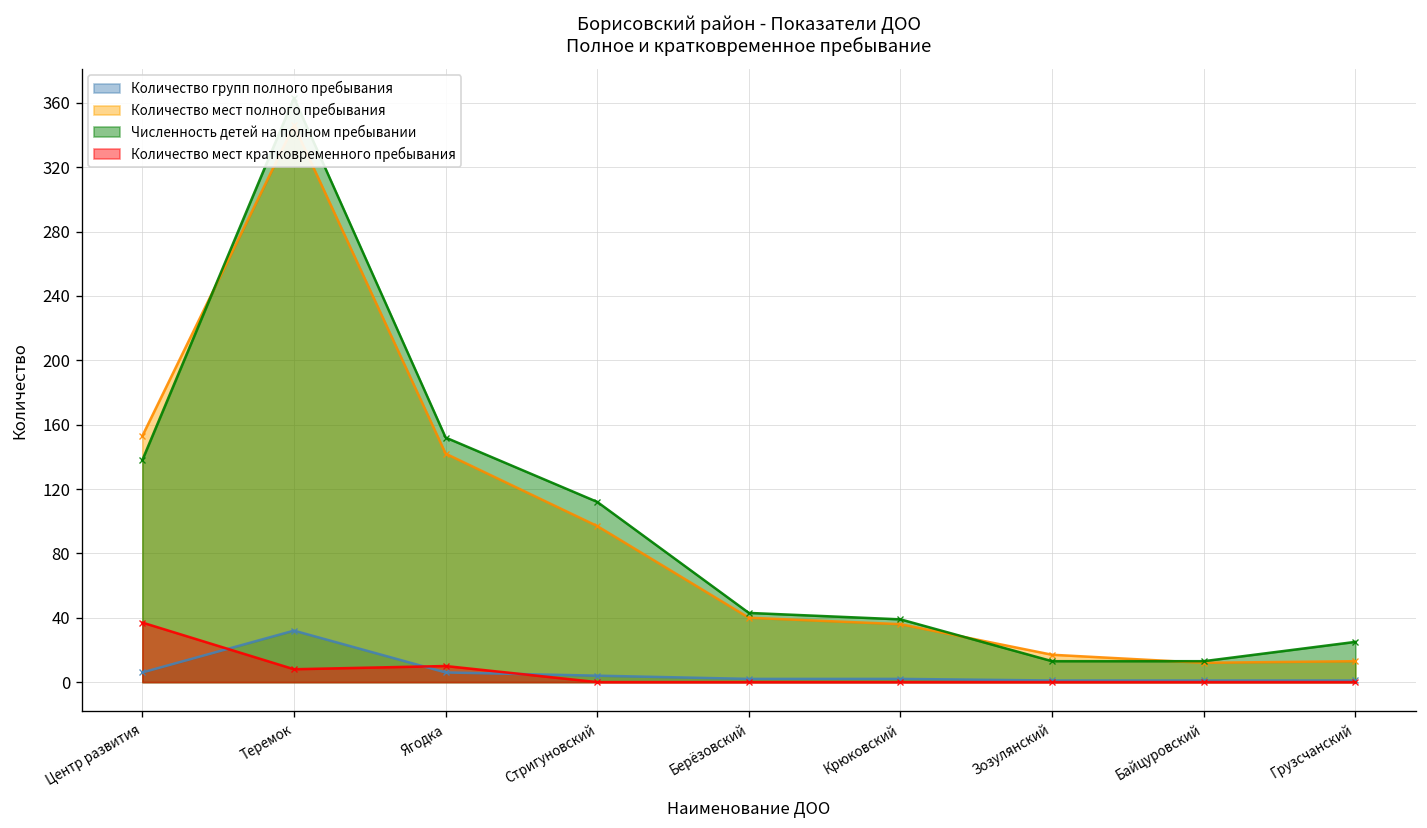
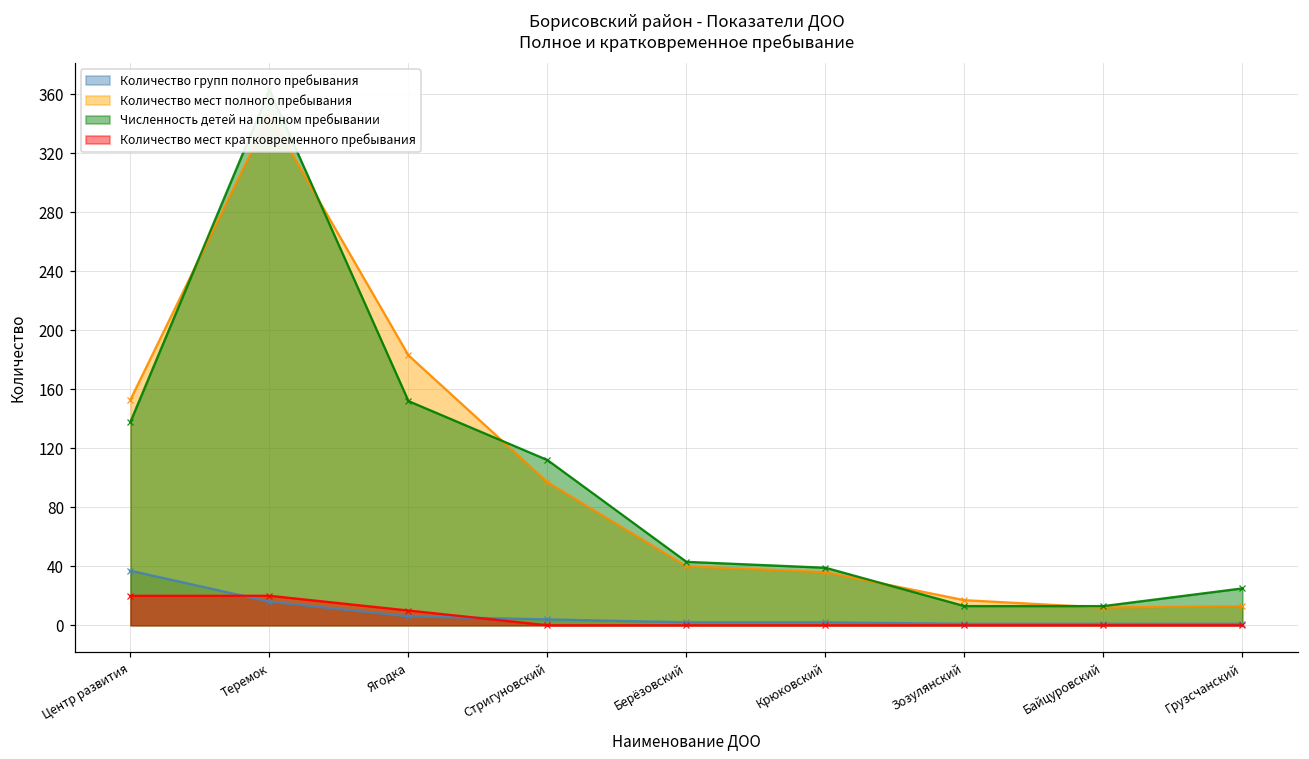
  {
    "Количество групп полного пребывания": {
-     "Центр развития": 6,
-     "Теремок": 32,
+     "Центр развития": 37,
+     "Теремок": 16,
      "Ягодка": 6,
      "Стригуновский": 4,
      "Берёзовский": 2,
      "Крюковский": 2
    },
    "Количество мест полного пребывания": {
      "Центр развития": 153,
-     "Ягодка": 142,
+     "Ягодка": 183,
      "Стригуновский": 97,
      "Берёзовский": 40,
      "Крюковский": 36,
      "Зозулянский": 17,
      "Грузсчанский": 13
    },
    "Численность детей на полном пребывании": {
      "Центр развития": 138,
      "Ягодка": 152,
      "Стригуновский": 112,
      "Берёзовский": 43,
      "Крюковский": 39,
      "Зозулянский": 13,
      "Грузсчанский": 25
    },
    "Количество мест кратковременного пребывания": {
-     "Центр развития": 37,
-     "Теремок": 8,
+     "Центр развития": 20,
+     "Теремок": 20,
      "Ягодка": 10,
      "Стригуновский": 0,
      "Берёзовский": 0,
      "Крюковский": 0
    }
  }
